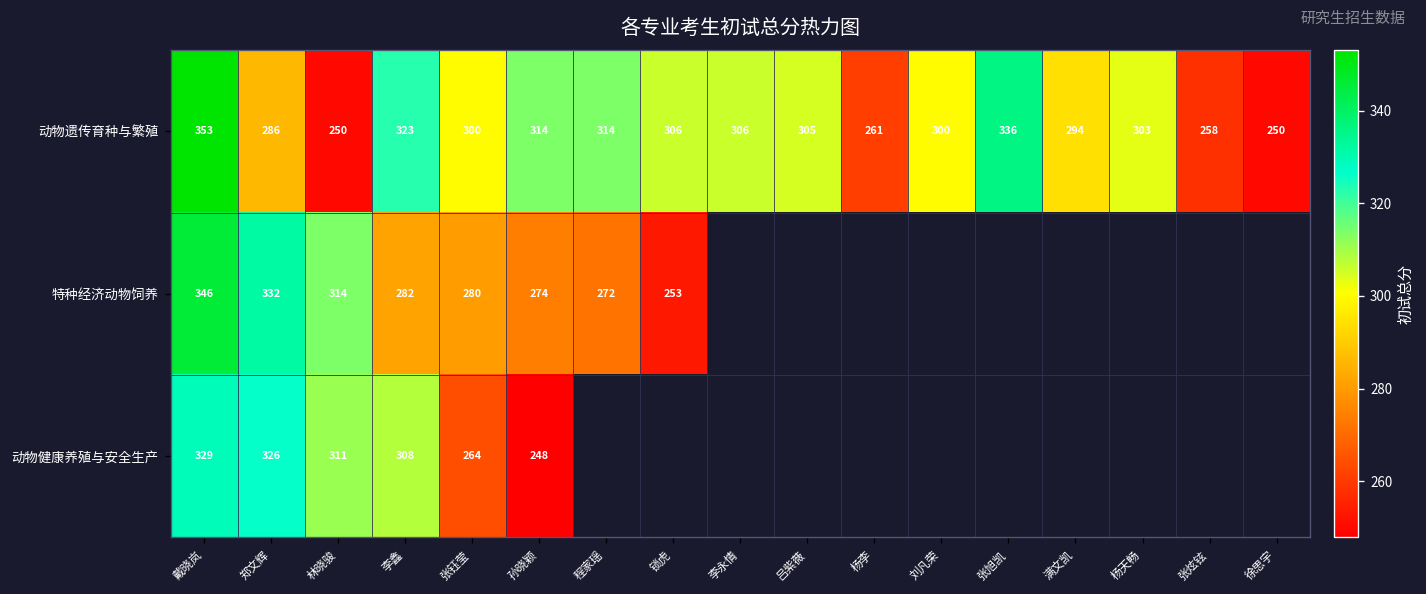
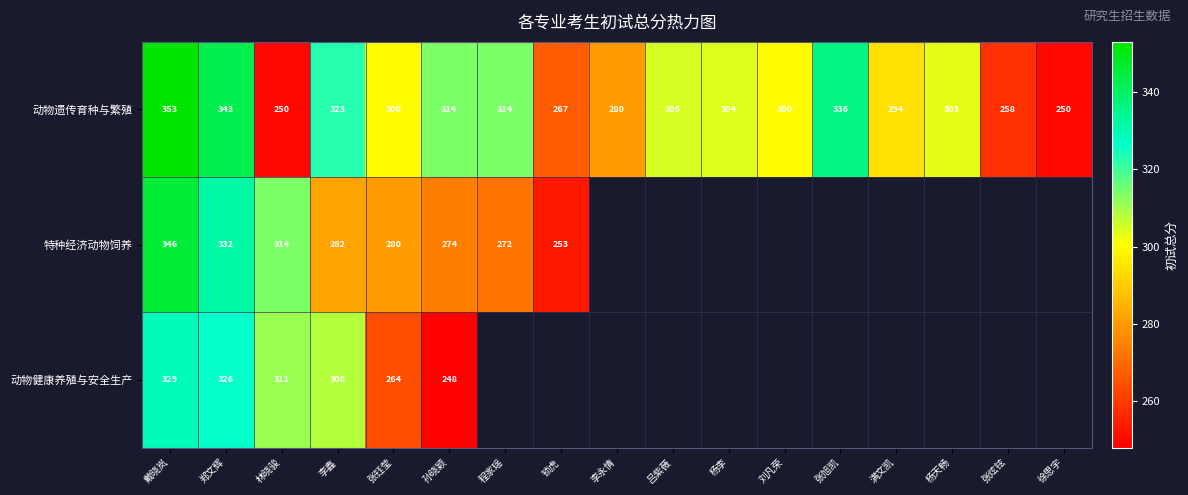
  {
    "动物遗传育种与繁殖": {
      "戴晓岚": 353,
-     "郑文辉": 286,
+     "郑文辉": 343,
      "林晓骏": 250,
      "李鑫": 323,
      "张钰莹": 300,
      "孙晓颖": 314,
      "程家瑶": 314,
-     "锁虎": 306,
-     "李永情": 306,
+     "锁虎": 267,
+     "李永情": 280,
      "吕紫薇": 305,
-     "杨李": 261,
+     "杨李": 304,
      "刘凡荣": 300,
      "张旭凯": 336,
      "满文凯": 294,
      "杨天畅": 303,
      "张炫铉": 258,
      "徐思宇": 250
    },
    "特种经济动物饲养": {
      "戴晓岚": 346,
      "郑文辉": 332,
      "林晓骏": 314,
      "李鑫": 282,
      "张钰莹": 280,
      "孙晓颖": 274,
      "程家瑶": 272,
      "锁虎": 253
    },
    "动物健康养殖与安全生产": {
      "戴晓岚": 329,
      "郑文辉": 326,
      "林晓骏": 311,
      "李鑫": 308,
      "张钰莹": 264,
      "孙晓颖": 248
    }
  }
